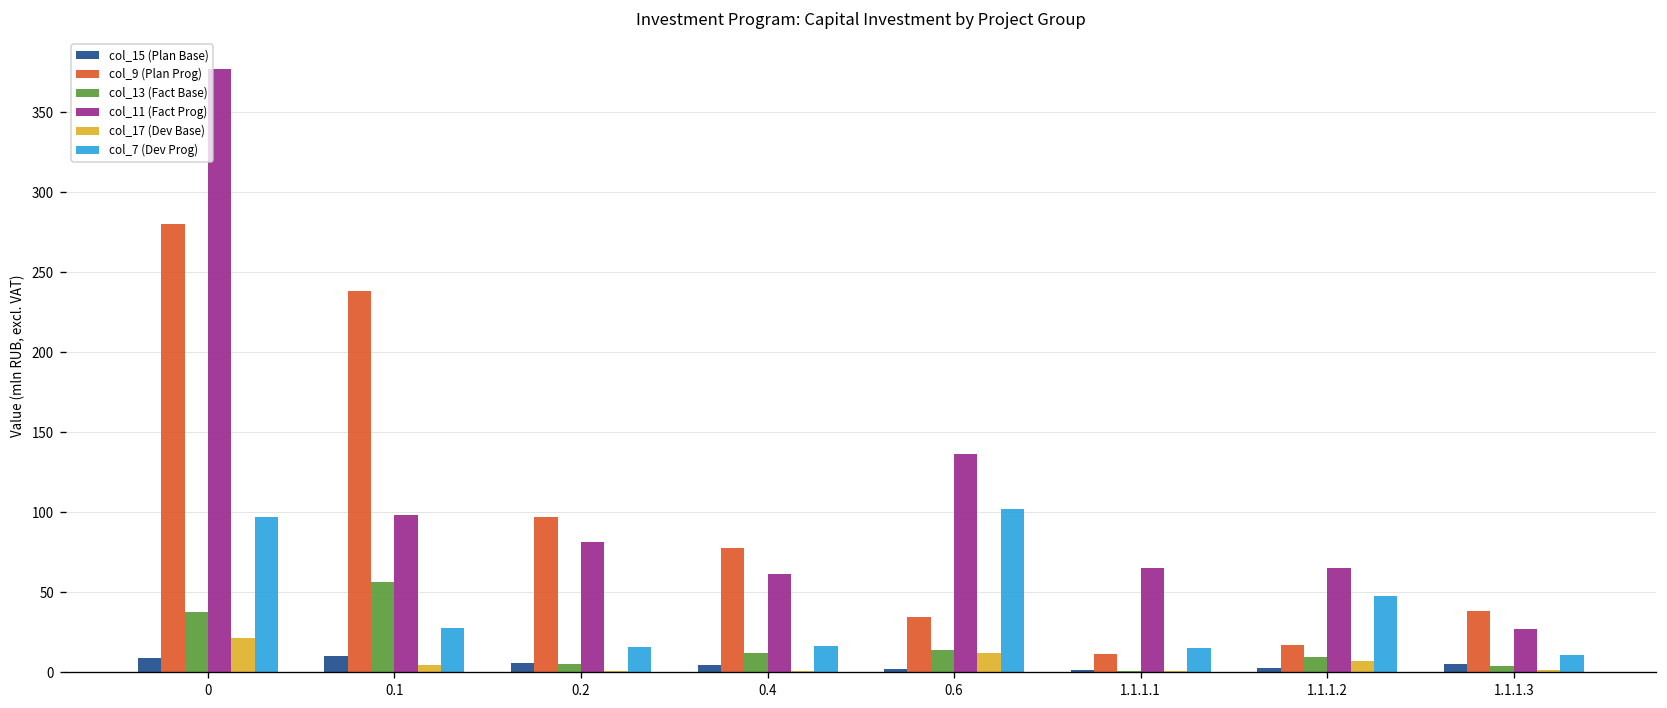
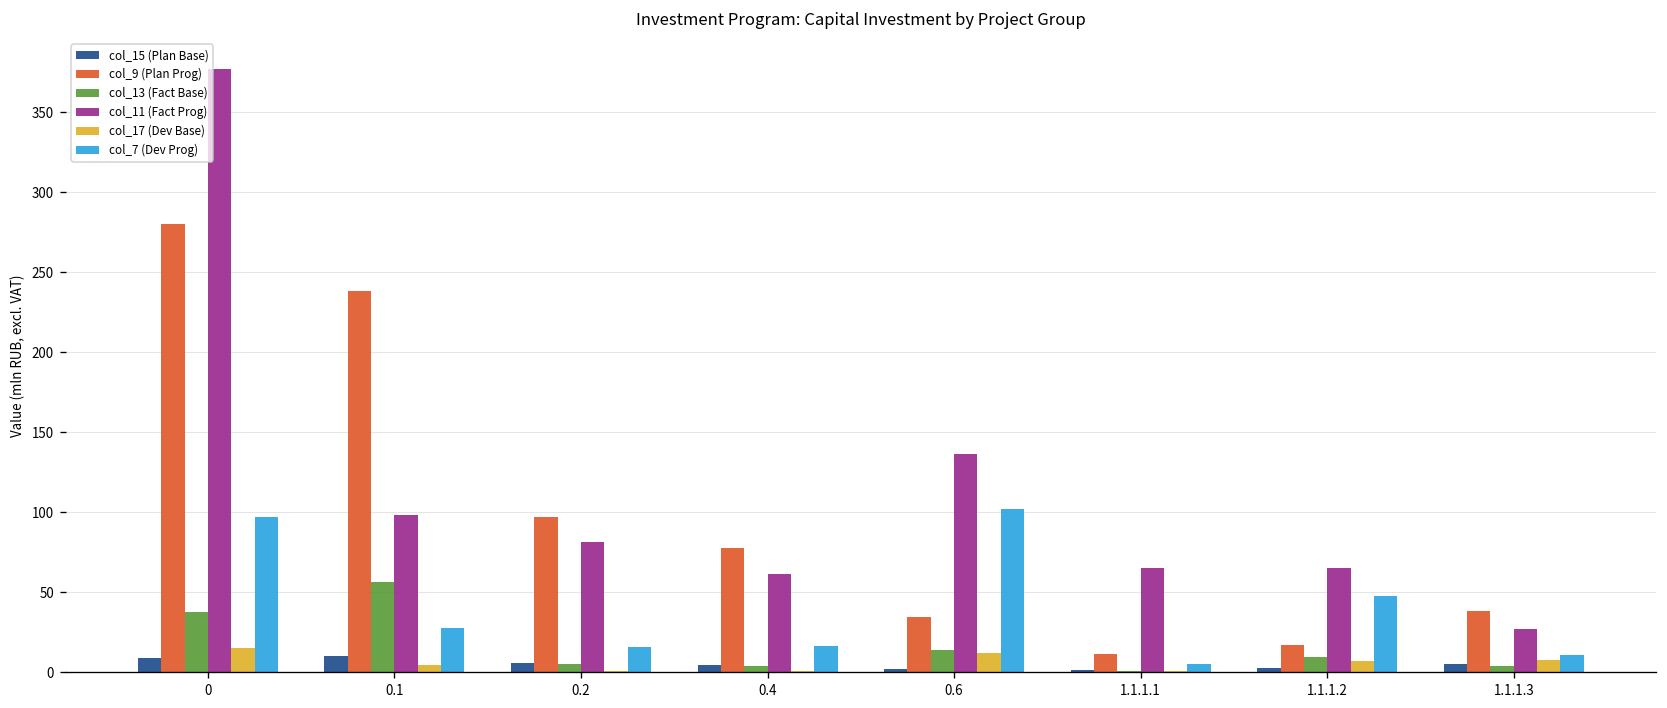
  {
    "col_15 (Plan Base)": {
      "0": 9,
      "0.1": 10,
      "0.2": 6,
      "0.4": 5,
      "0.6": 2,
      "1.1.1.2": 2,
      "1.1.1.3": 6
    },
    "col_9 (Plan Prog)": {
      "0": 280,
      "0.1": 238,
      "0.2": 97,
      "0.4": 78,
      "0.6": 34,
      "1.1.1.1": 12,
      "1.1.1.2": 17,
      "1.1.1.3": 38
    },
    "col_13 (Fact Base)": {
      "0": 37,
      "0.1": 56,
      "0.2": 5,
-     "0.4": 12,
+     "0.4": 4,
      "0.6": 14,
      "1.1.1.2": 9,
      "1.1.1.3": 4
    },
    "col_11 (Fact Prog)": {
      "0": 377,
      "0.1": 99,
      "0.2": 81,
      "0.4": 61,
      "0.6": 136,
      "1.1.1.1": 65,
      "1.1.1.2": 65,
      "1.1.1.3": 27
    },
    "col_17 (Dev Base)": {
-     "0": 22,
+     "0": 15,
      "0.1": 4,
      "0.6": 12,
      "1.1.1.2": 7,
-     "1.1.1.3": 2
+     "1.1.1.3": 8
    },
    "col_7 (Dev Prog)": {
      "0": 97,
      "0.1": 28,
      "0.2": 16,
      "0.4": 16,
      "0.6": 102,
-     "1.1.1.1": 15,
+     "1.1.1.1": 5,
      "1.1.1.2": 48,
      "1.1.1.3": 11
    }
  }
